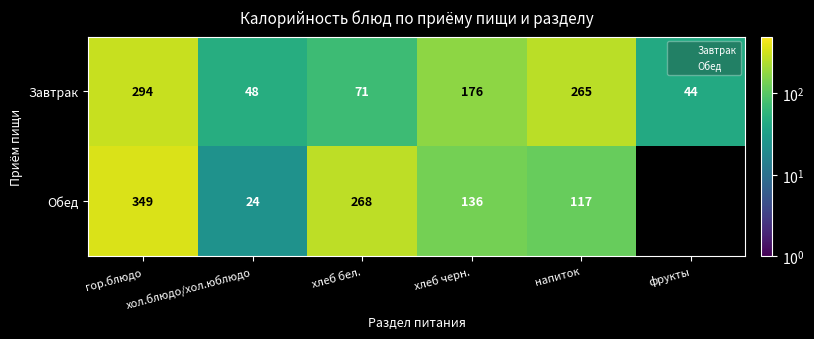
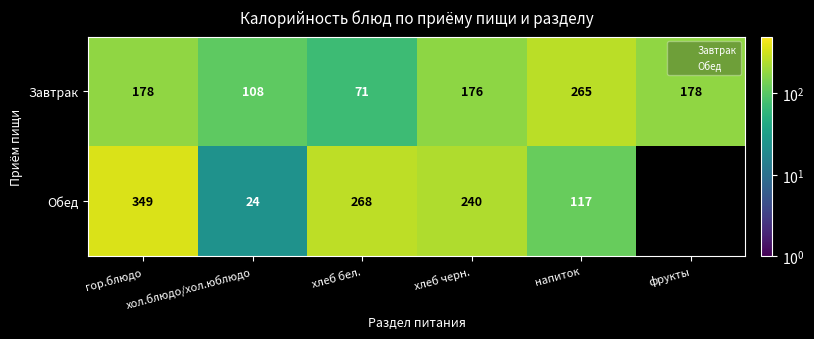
  {
    "Завтрак": {
-     "гор.блюдо": 294,
-     "хол.блюдо/хол.юблюдо": 48,
-     "фрукты": 44
+     "гор.блюдо": 178,
+     "хол.блюдо/хол.юблюдо": 108,
+     "фрукты": 178
    },
    "Обед": {
-     "хлеб черн.": 136
+     "хлеб черн.": 240
    }
  }
